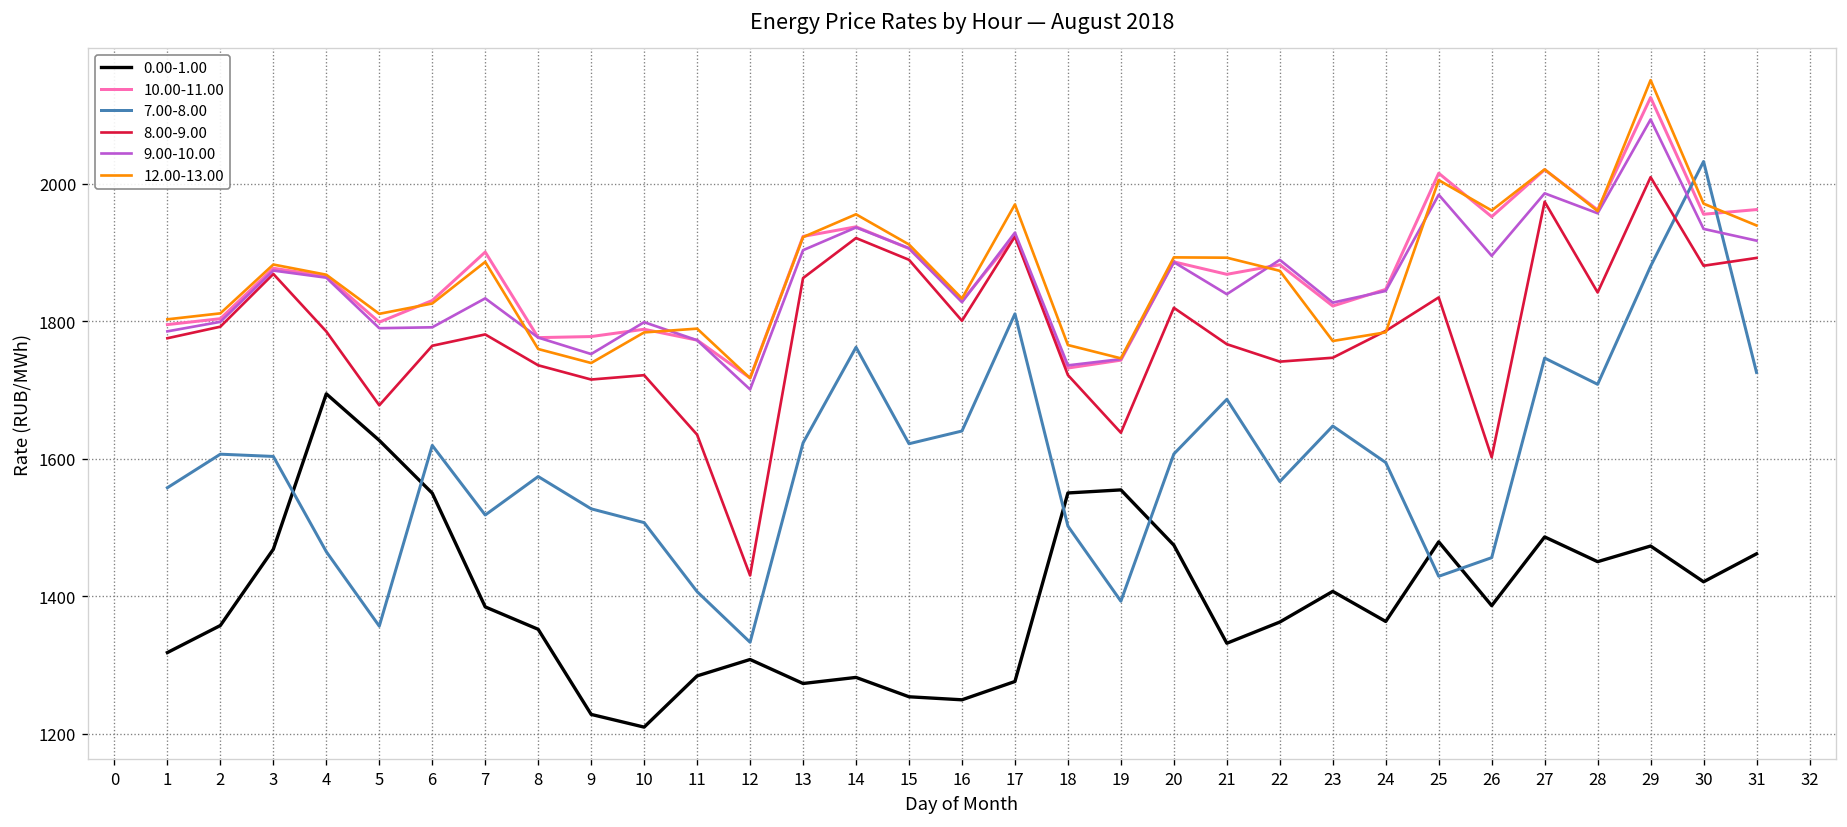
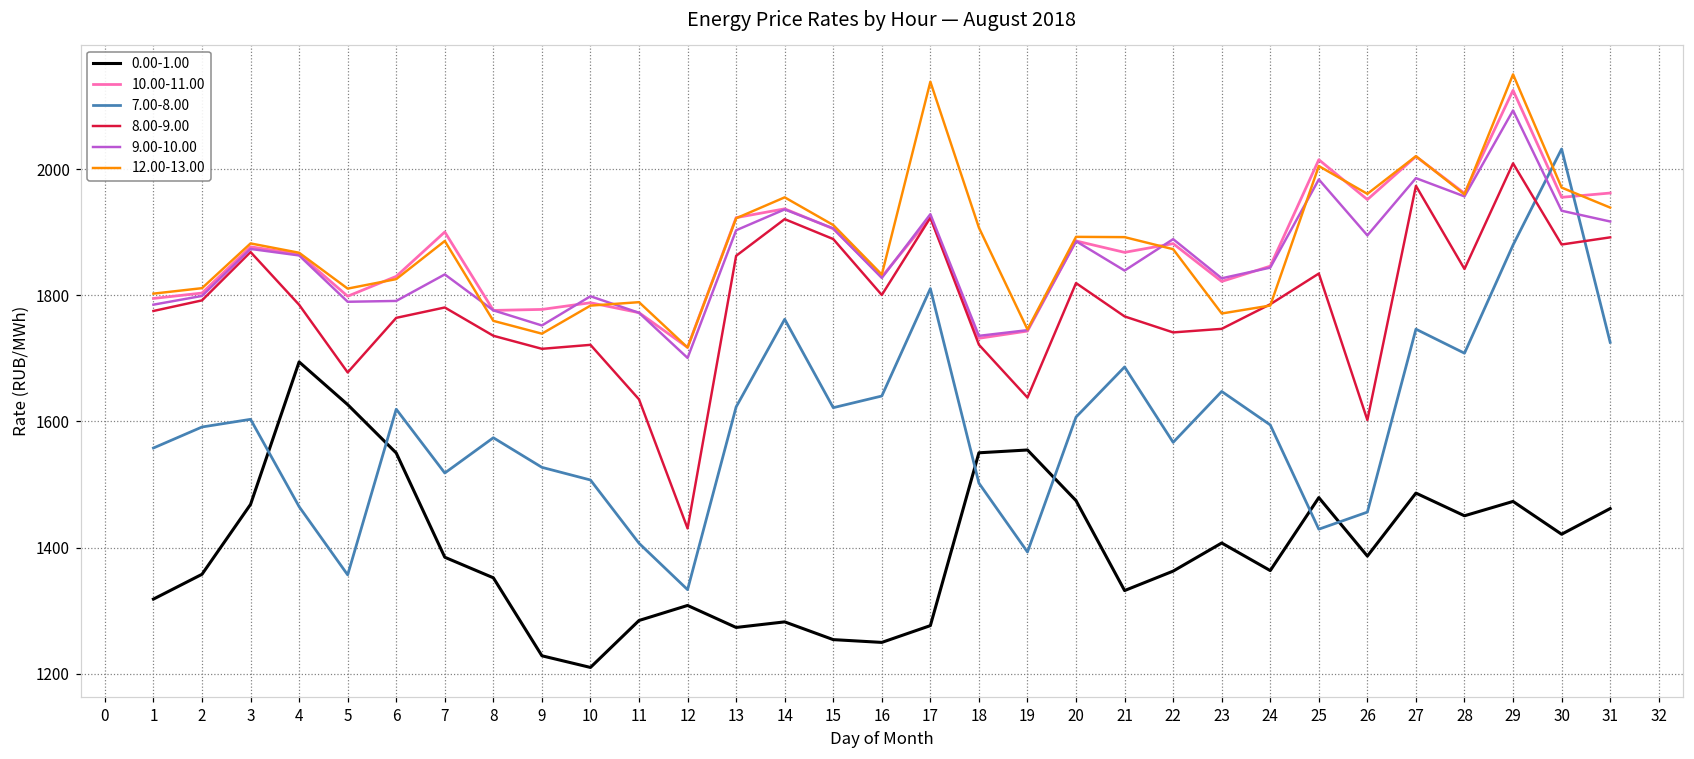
  {
    "0.00-1.00": {
      "1": 1320,
      "2": 1360,
      "3": 1470,
      "4": 1690,
      "5": 1630,
      "6": 1550,
      "7": 1380,
      "8": 1350,
      "9": 1230,
      "10": 1210,
      "11": 1280,
      "12": 1310,
      "13": 1270,
      "14": 1280,
      "15": 1250,
      "16": 1250,
      "17": 1280,
      "18": 1550,
      "19": 1550,
      "20": 1470,
      "21": 1330,
      "22": 1360,
      "23": 1410,
      "24": 1360,
      "25": 1480,
      "26": 1390,
      "27": 1490,
      "28": 1450,
      "29": 1470,
      "30": 1420,
      "31": 1460
    },
    "10.00-11.00": {
      "1": 1800,
      "2": 1800,
      "5": 1800,
      "7": 1900,
      "9": 1780,
      "10": 1790,
      "21": 1870,
      "22": 1880,
      "23": 1820,
      "25": 2020,
      "26": 1950,
      "29": 2130,
      "30": 1960,
      "31": 1960
    },
    "7.00-8.00": {
      "1": 1560,
-     "2": 1610,
+     "2": 1590,
      "3": 1600,
      "4": 1460,
      "5": 1360,
      "6": 1620,
      "7": 1520,
      "8": 1570,
      "9": 1530,
      "10": 1510,
      "11": 1410,
      "12": 1330,
      "13": 1620,
      "14": 1760,
      "15": 1620,
      "16": 1640,
      "17": 1810,
      "18": 1500,
      "19": 1390,
      "20": 1610,
      "21": 1690,
      "22": 1570,
      "23": 1650,
      "24": 1590,
      "25": 1430,
      "26": 1460,
      "27": 1750,
      "28": 1710,
      "29": 1880,
      "30": 2030,
      "31": 1730
    },
    "8.00-9.00": {
      "1": 1780,
      "2": 1790,
      "3": 1870,
      "4": 1790,
      "5": 1680,
      "6": 1760,
      "7": 1780,
      "8": 1740,
      "9": 1720,
      "10": 1720,
      "11": 1640,
      "12": 1430,
      "13": 1860,
      "14": 1920,
      "15": 1890,
      "16": 1800,
      "18": 1720,
      "19": 1640,
      "20": 1820,
      "21": 1770,
      "22": 1740,
      "23": 1750,
      "25": 1830,
      "26": 1600,
      "27": 1970,
      "28": 1840,
      "29": 2010,
      "30": 1880,
      "31": 1890
    },
    "9.00-10.00": {
      "1": 1790,
      "2": 1800,
      "5": 1790,
      "6": 1790,
      "7": 1830,
      "9": 1750,
      "10": 1800,
      "12": 1700,
      "13": 1900,
      "17": 1930,
      "21": 1840,
      "22": 1890,
      "23": 1830,
      "25": 1980,
      "26": 1900,
      "27": 1990,
      "29": 2090,
      "30": 1930,
      "31": 1920
    },
    "12.00-13.00": {
      "1": 1800,
      "2": 1810,
      "3": 1880,
      "5": 1810,
      "7": 1890,
      "8": 1760,
      "9": 1740,
      "10": 1780,
      "11": 1790,
      "14": 1960,
      "15": 1910,
-     "17": 1970,
-     "18": 1770,
+     "17": 2140,
+     "18": 1910,
      "20": 1890,
      "21": 1890,
      "22": 1870,
      "23": 1770,
      "25": 2010,
      "26": 1960,
      "29": 2150,
      "30": 1970,
      "31": 1940
    }
  }
